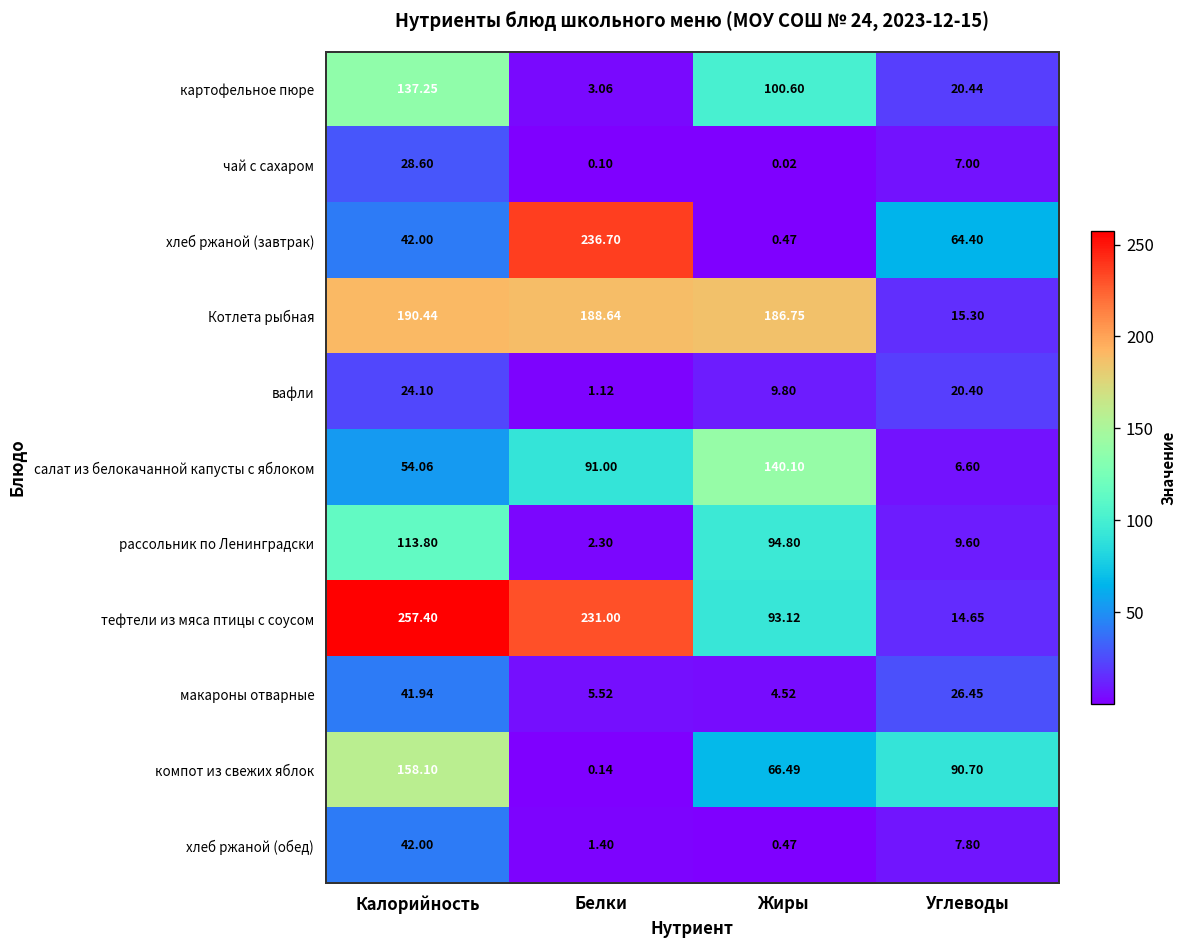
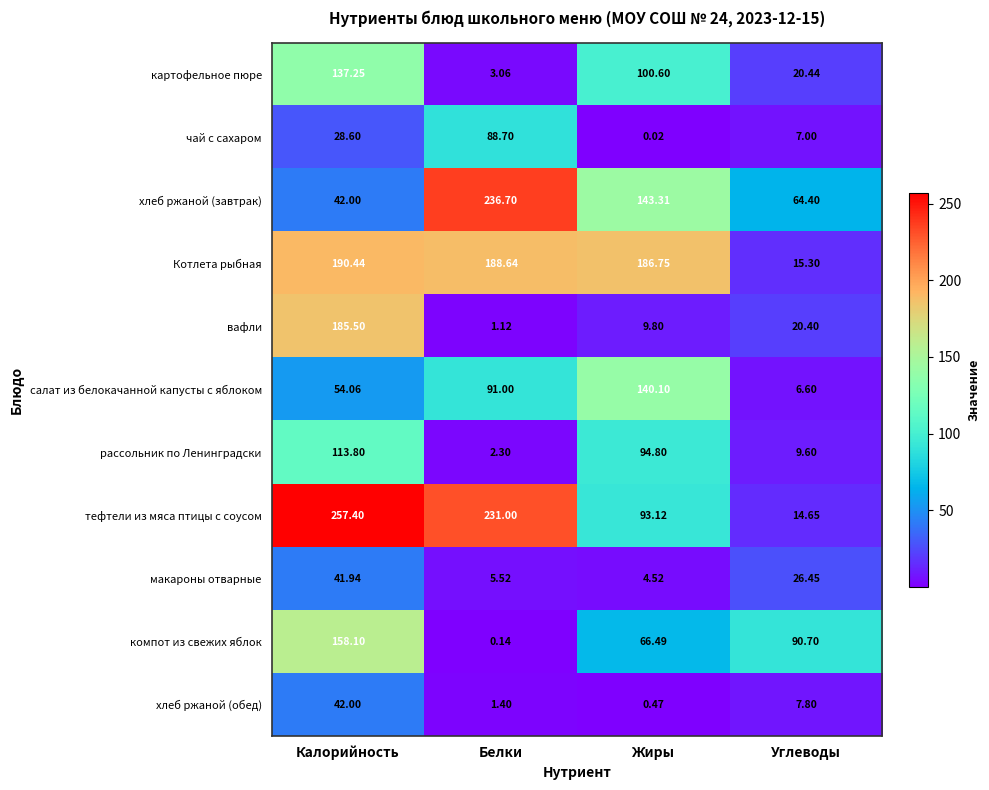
  {
    "картофельное пюре": {
      "Калорийность": 137.25,
      "Белки": 3.06,
      "Жиры": 100.60,
      "Углеводы": 20.44
    },
    "чай с сахаром": {
      "Калорийность": 28.60,
-     "Белки": 0.10,
+     "Белки": 88.70,
      "Жиры": 0.02,
      "Углеводы": 7.00
    },
    "хлеб ржаной (завтрак)": {
      "Калорийность": 42.00,
      "Белки": 236.70,
-     "Жиры": 0.47,
+     "Жиры": 143.31,
      "Углеводы": 64.40
    },
    "Котлета рыбная": {
      "Калорийность": 190.44,
      "Белки": 188.64,
      "Жиры": 186.75,
      "Углеводы": 15.30
    },
    "вафли": {
-     "Калорийность": 24.10,
+     "Калорийность": 185.50,
      "Белки": 1.12,
      "Жиры": 9.80,
      "Углеводы": 20.40
    },
    "салат из белокачанной капусты с яблоком": {
      "Калорийность": 54.06,
      "Белки": 91.00,
      "Жиры": 140.10,
      "Углеводы": 6.60
    },
    "рассольник по Ленинградски": {
      "Калорийность": 113.80,
      "Белки": 2.30,
      "Жиры": 94.80,
      "Углеводы": 9.60
    },
    "тефтели из мяса птицы с соусом": {
      "Калорийность": 257.40,
      "Белки": 231.00,
      "Жиры": 93.12,
      "Углеводы": 14.65
    },
    "макароны отварные": {
      "Калорийность": 41.94,
      "Белки": 5.52,
      "Жиры": 4.52,
      "Углеводы": 26.45
    },
    "компот из свежих яблок": {
      "Калорийность": 158.10,
      "Белки": 0.14,
      "Жиры": 66.49,
      "Углеводы": 90.70
    },
    "хлеб ржаной (обед)": {
      "Калорийность": 42.00,
      "Белки": 1.40,
      "Жиры": 0.47,
      "Углеводы": 7.80
    }
  }
